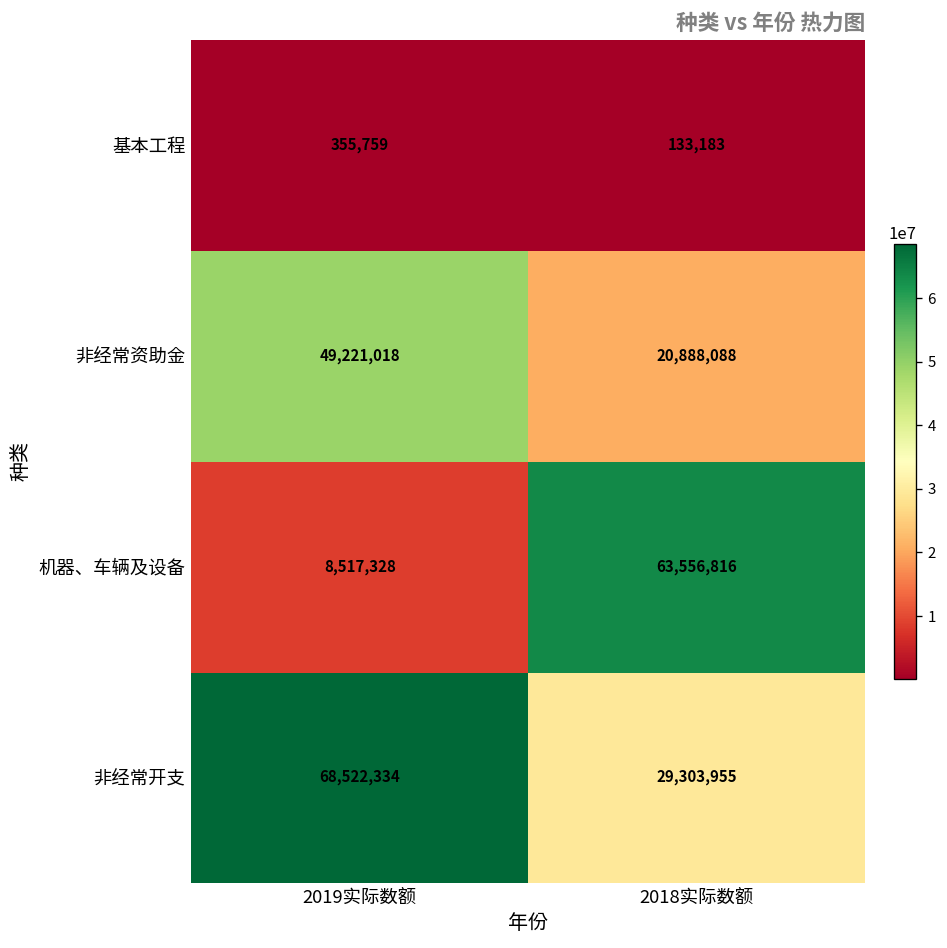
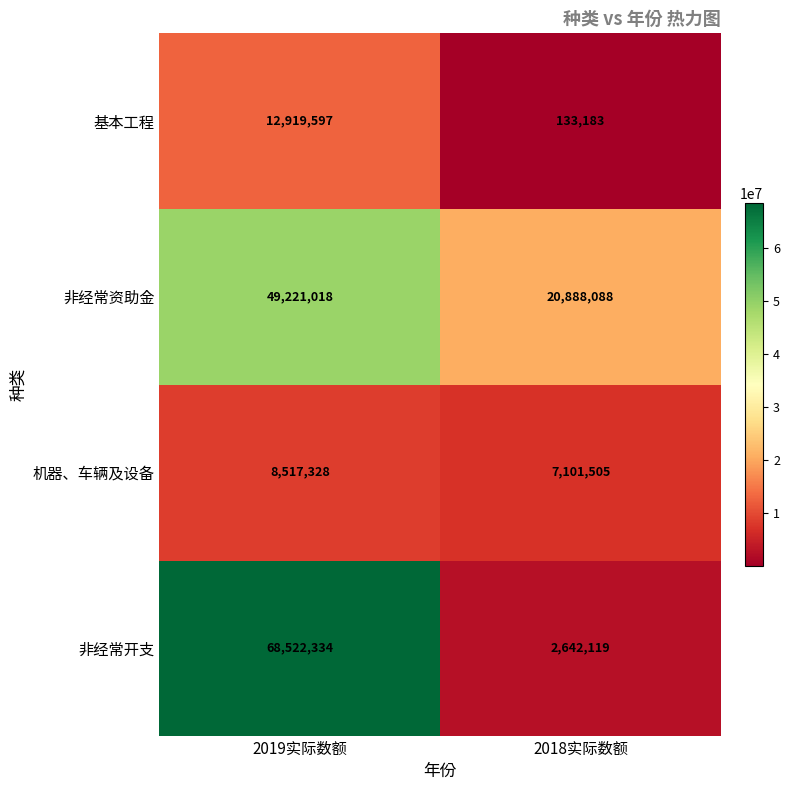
  {
    "基本工程": {
-     "2019实际数额": "355,759",
+     "2019实际数额": "12,919,597",
      "2018实际数额": "133,183"
    },
    "非经常资助金": {
      "2019实际数额": "49,221,018",
      "2018实际数额": "20,888,088"
    },
    "机器、车辆及设备": {
      "2019实际数额": "8,517,328",
-     "2018实际数额": "63,556,816"
+     "2018实际数额": "7,101,505"
    },
    "非经常开支": {
      "2019实际数额": "68,522,334",
-     "2018实际数额": "29,303,955"
+     "2018实际数额": "2,642,119"
    }
  }
